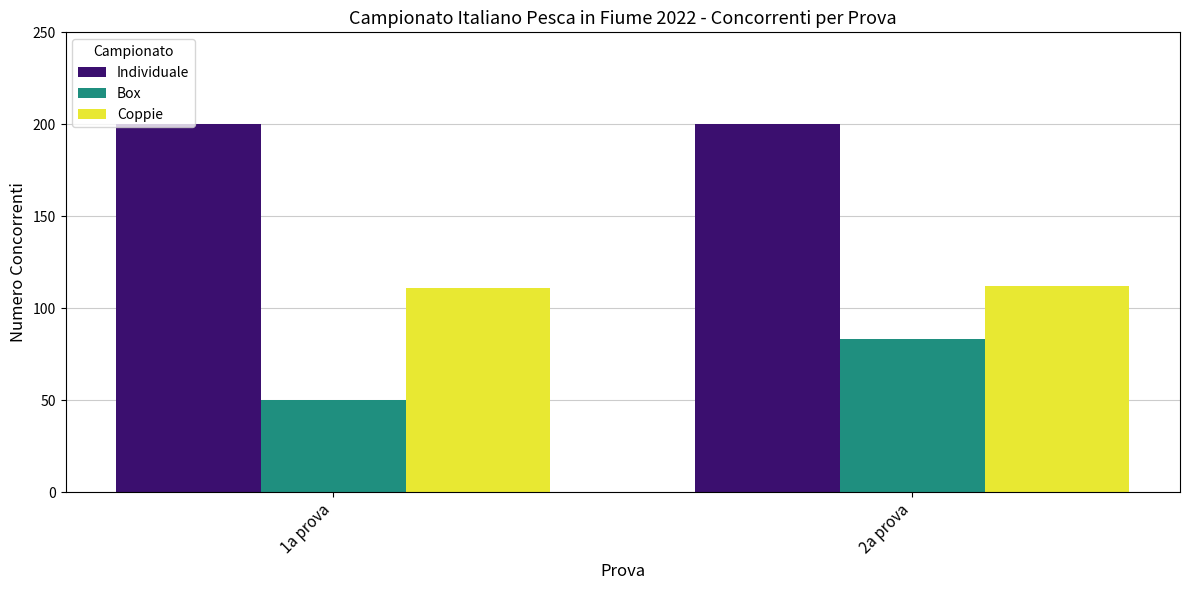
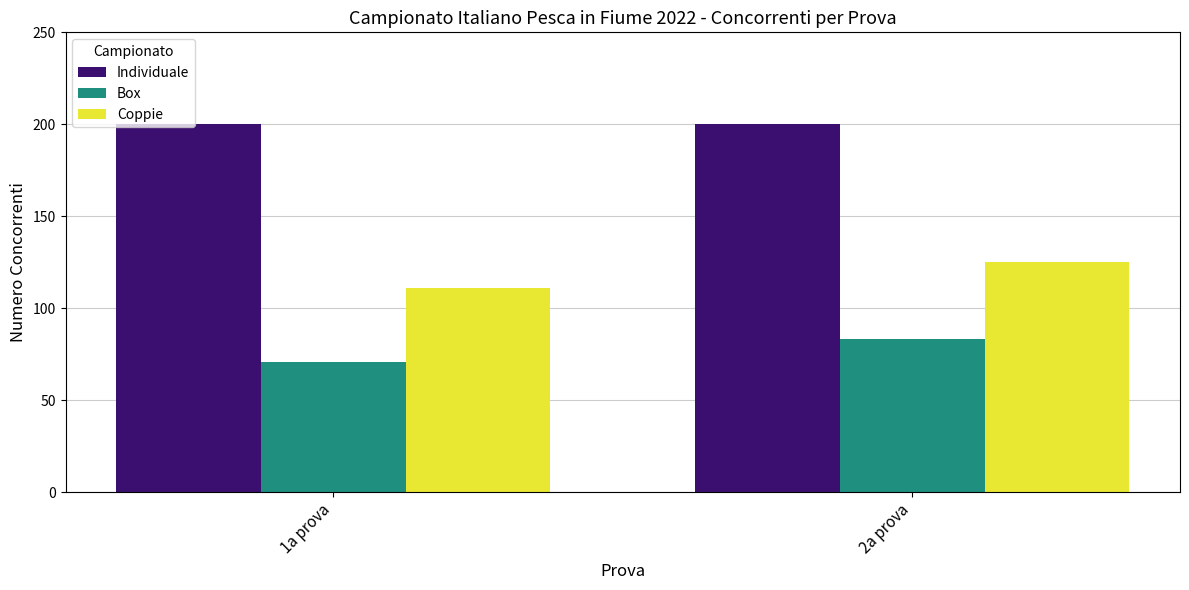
  {
    "Individuale": {
      "2a prova": 200
    },
    "Box": {
-     "1a prova": 50,
+     "1a prova": 71,
      "2a prova": 83
    },
    "Coppie": {
      "1a prova": 111,
-     "2a prova": 112
+     "2a prova": 125
    }
  }
